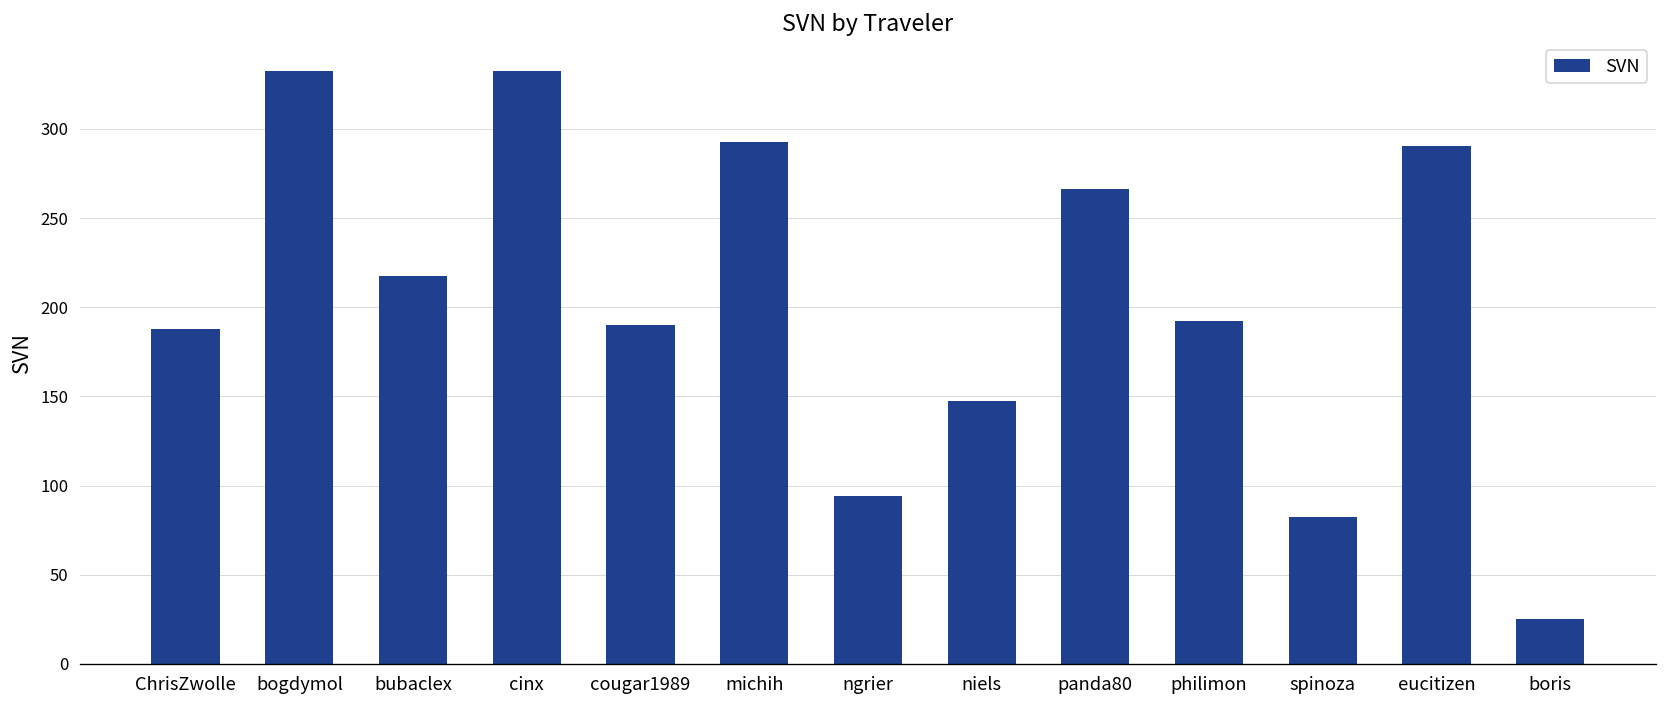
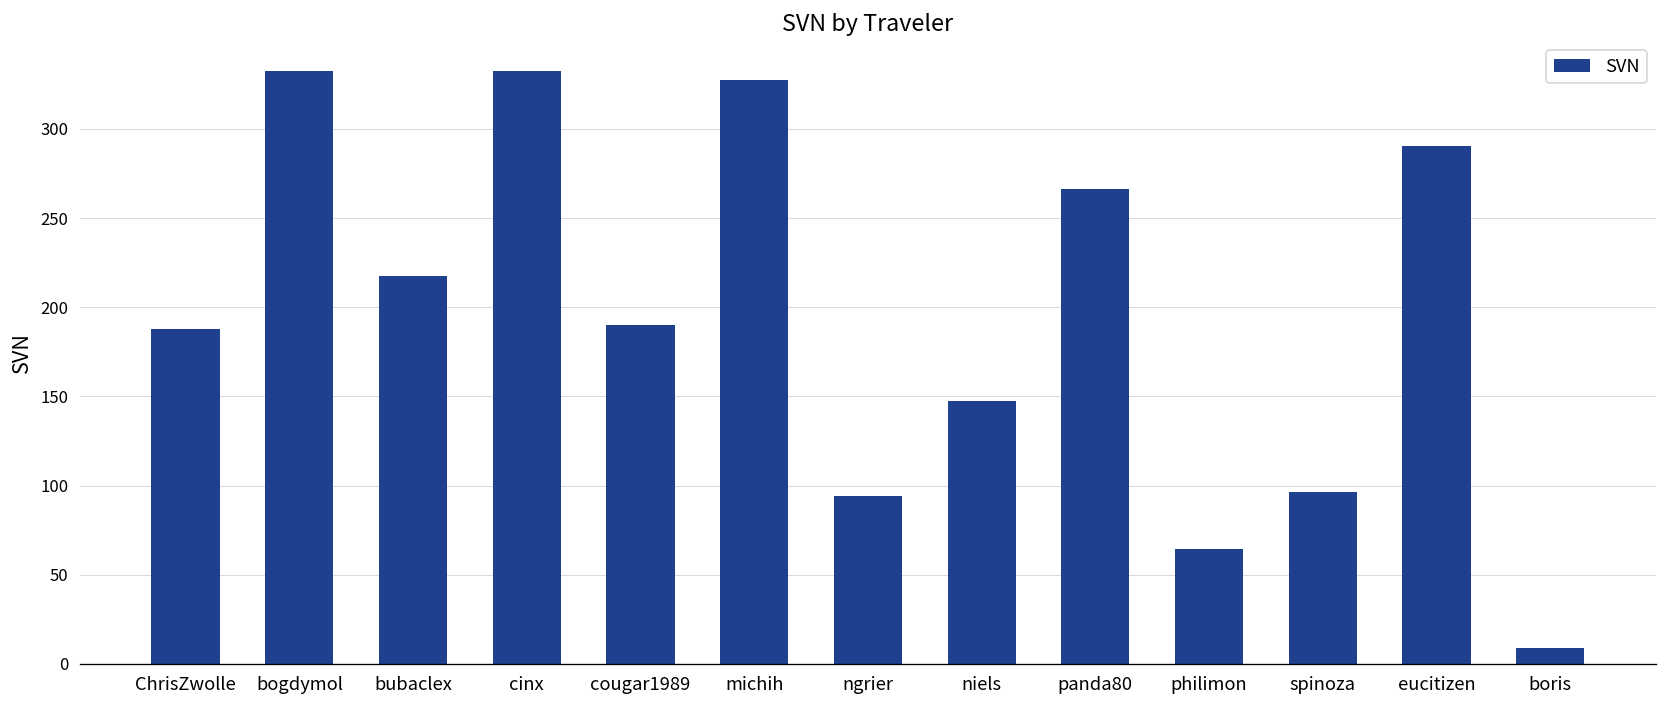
  {
    "ChrisZwolle": 188,
    "bogdymol": 333,
    "bubaclex": 218,
    "cinx": 333,
    "cougar1989": 190,
-   "michih": 293,
+   "michih": 327,
    "ngrier": 94,
    "niels": 148,
    "panda80": 266,
-   "philimon": 192,
-   "spinoza": 83,
+   "philimon": 64,
+   "spinoza": 96,
    "eucitizen": 291,
-   "boris": 25
+   "boris": 9
  }
